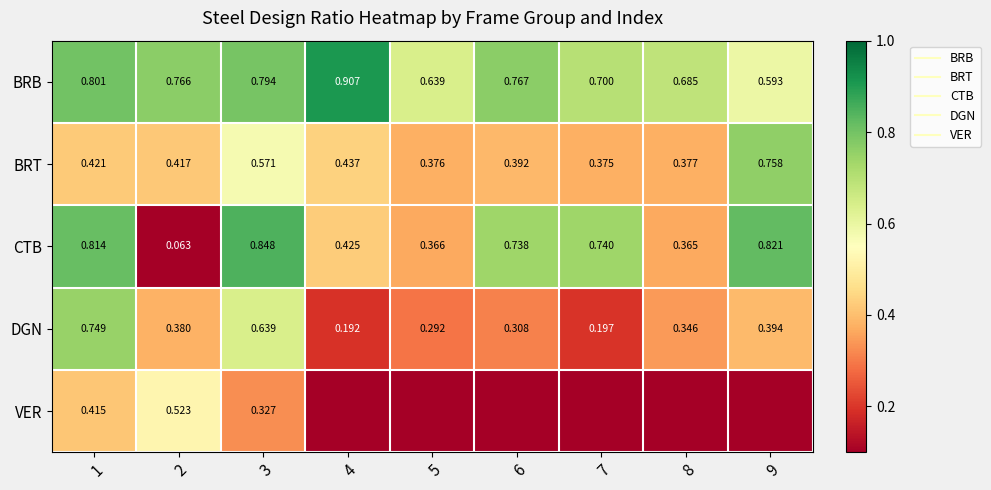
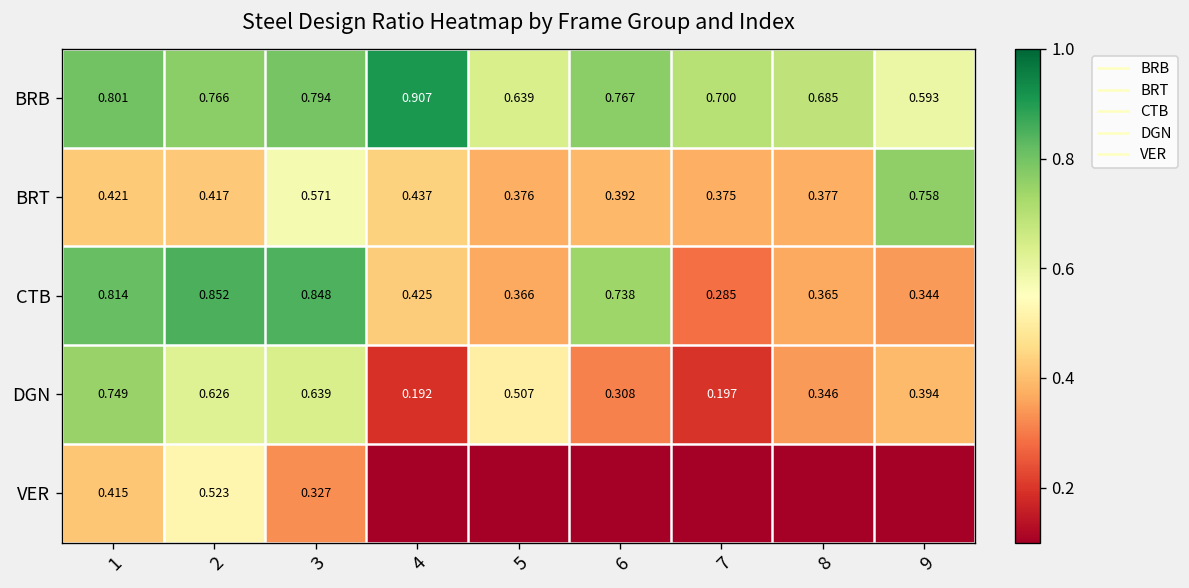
  {
    "BRB": {
      "1": 0.801,
      "2": 0.766,
      "3": 0.794,
      "4": 0.907,
      "5": 0.639,
      "6": 0.767,
      "7": 0.700,
      "8": 0.685,
      "9": 0.593
    },
    "BRT": {
      "1": 0.421,
      "2": 0.417,
      "3": 0.571,
      "4": 0.437,
      "5": 0.376,
      "6": 0.392,
      "7": 0.375,
      "8": 0.377,
      "9": 0.758
    },
    "CTB": {
      "1": 0.814,
-     "2": 0.063,
+     "2": 0.852,
      "3": 0.848,
      "4": 0.425,
      "5": 0.366,
      "6": 0.738,
-     "7": 0.740,
+     "7": 0.285,
      "8": 0.365,
-     "9": 0.821
+     "9": 0.344
    },
    "DGN": {
      "1": 0.749,
-     "2": 0.380,
+     "2": 0.626,
      "3": 0.639,
      "4": 0.192,
-     "5": 0.292,
+     "5": 0.507,
      "6": 0.308,
      "7": 0.197,
      "8": 0.346,
      "9": 0.394
    },
    "VER": {
      "1": 0.415,
      "2": 0.523,
      "3": 0.327
    }
  }
